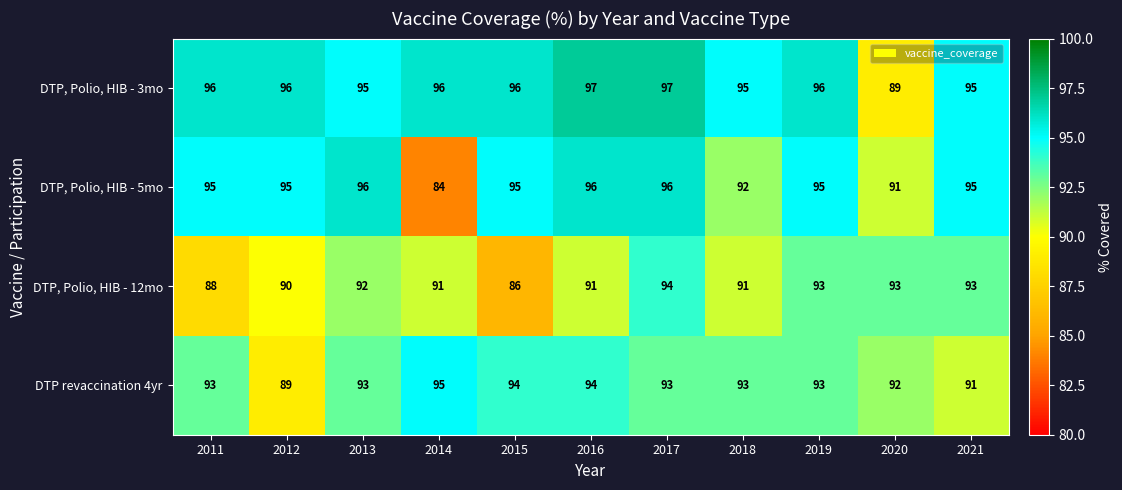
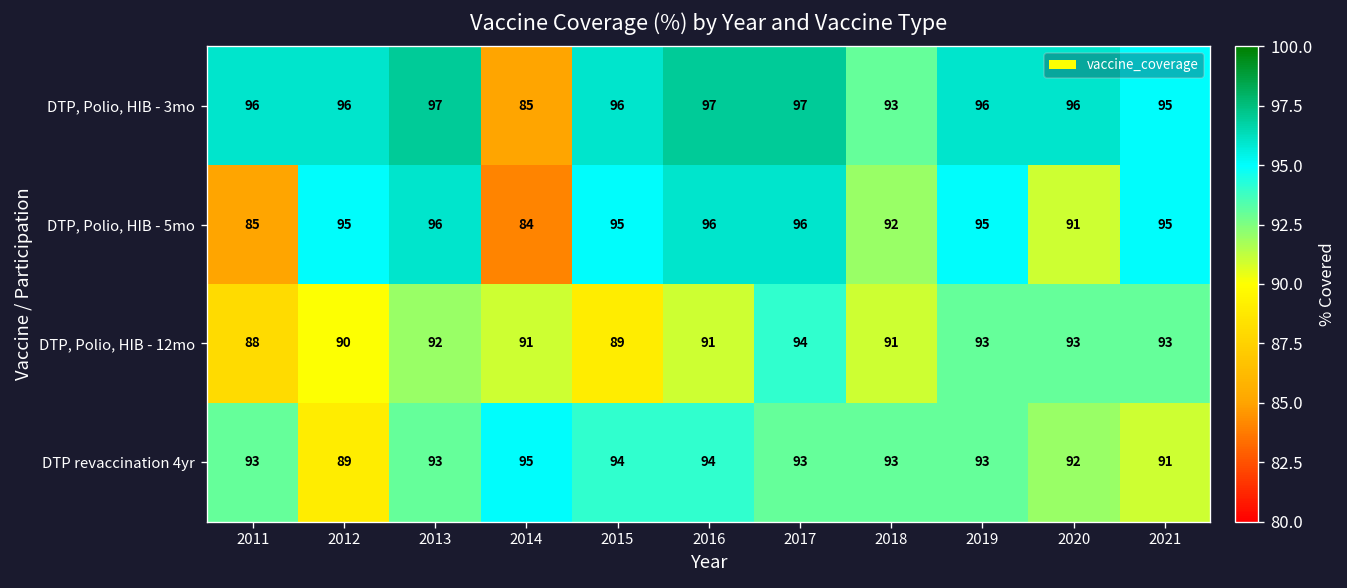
  {
    "DTP, Polio, HIB - 3mo": {
      "2011": 96,
      "2012": 96,
-     "2013": 95,
-     "2014": 96,
+     "2013": 97,
+     "2014": 85,
      "2015": 96,
      "2016": 97,
      "2017": 97,
-     "2018": 95,
+     "2018": 93,
      "2019": 96,
-     "2020": 89,
+     "2020": 96,
      "2021": 95
    },
    "DTP, Polio, HIB - 5mo": {
-     "2011": 95,
+     "2011": 85,
      "2012": 95,
      "2013": 96,
      "2014": 84,
      "2015": 95,
      "2016": 96,
      "2017": 96,
      "2018": 92,
      "2019": 95,
      "2020": 91,
      "2021": 95
    },
    "DTP, Polio, HIB - 12mo": {
      "2011": 88,
      "2012": 90,
      "2013": 92,
      "2014": 91,
-     "2015": 86,
+     "2015": 89,
      "2016": 91,
      "2017": 94,
      "2018": 91,
      "2019": 93,
      "2020": 93,
      "2021": 93
    },
    "DTP revaccination 4yr": {
      "2011": 93,
      "2012": 89,
      "2013": 93,
      "2014": 95,
      "2015": 94,
      "2016": 94,
      "2017": 93,
      "2018": 93,
      "2019": 93,
      "2020": 92,
      "2021": 91
    }
  }
